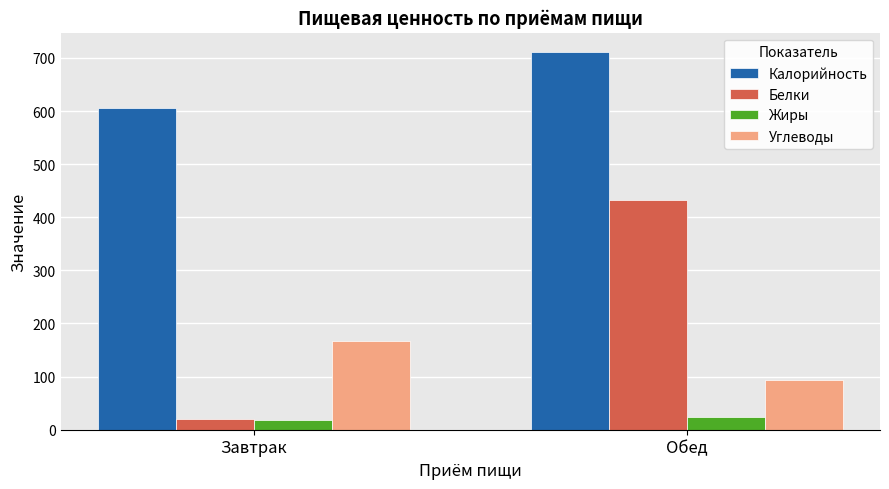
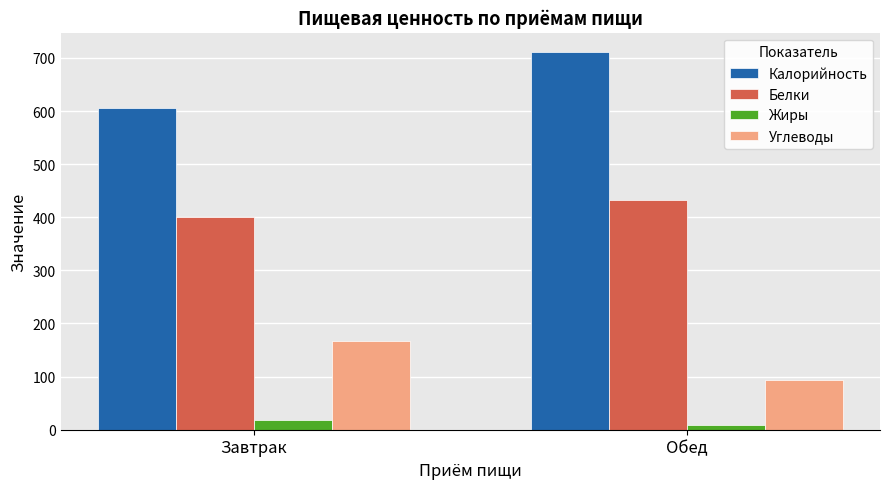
  {
    "Калорийность": {
      "Завтрак": 610,
      "Обед": 710
    },
    "Белки": {
-     "Завтрак": 20,
+     "Завтрак": 400,
      "Обед": 430
    },
    "Жиры": {
      "Завтрак": 20,
-     "Обед": 20
+     "Обед": 10
    },
    "Углеводы": {
      "Завтрак": 170,
      "Обед": 90
    }
  }
